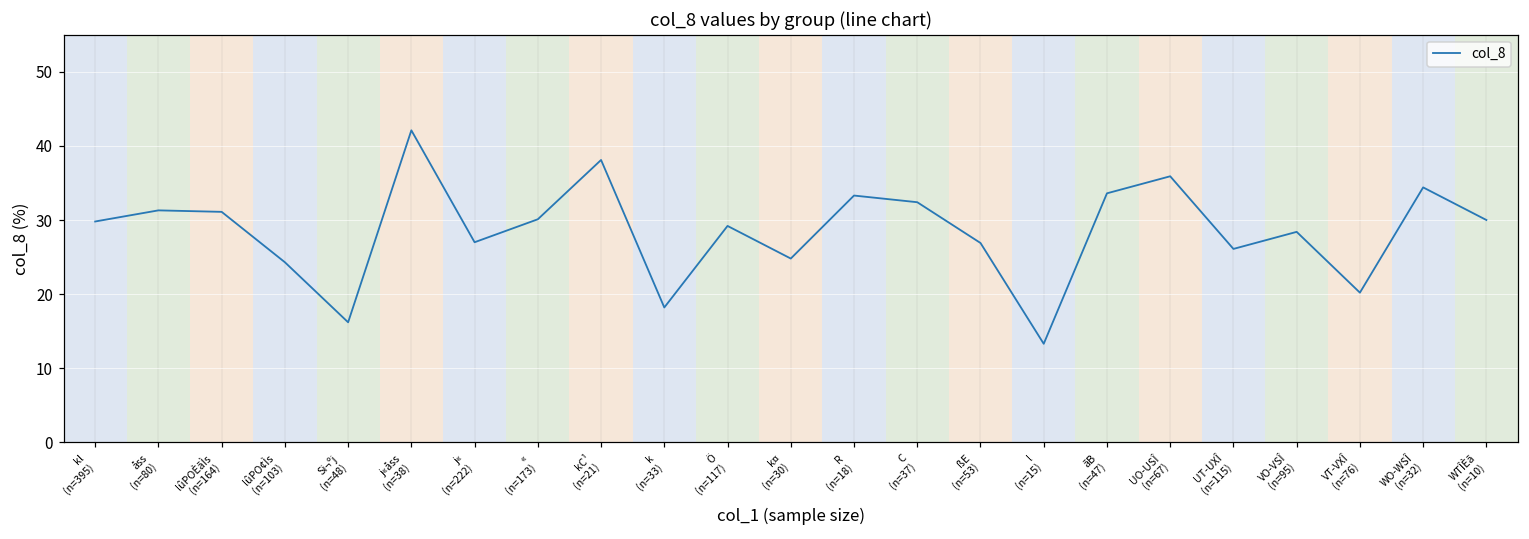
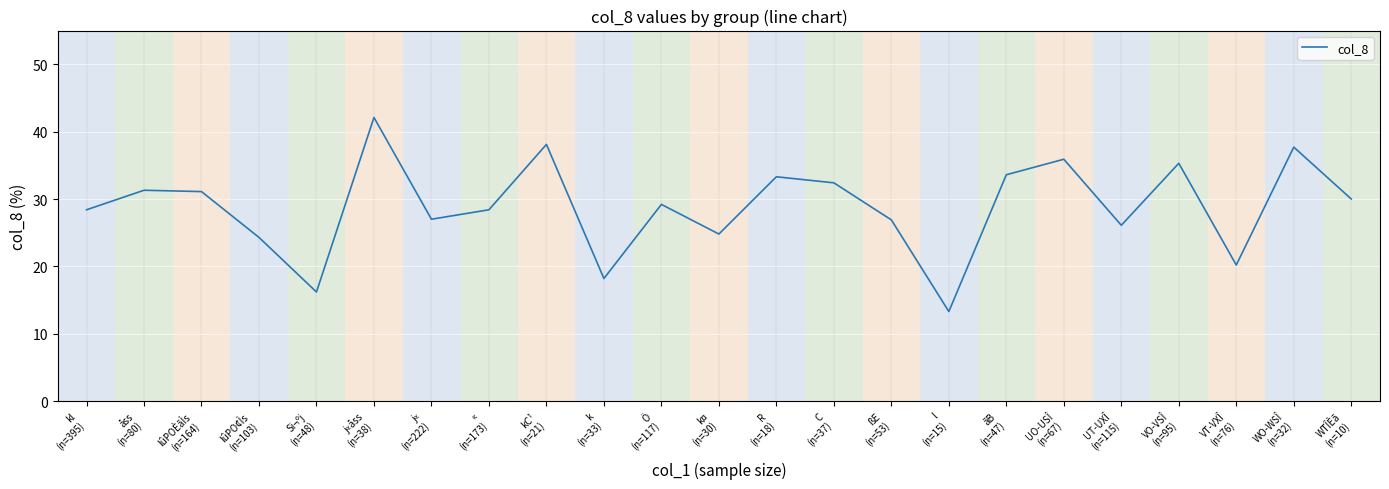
  {
-   "kl (n=395)": 30,
+   "kl (n=395)": 28,
    "åss (n=80)": 31,
    "lûPOÈãÌs (n=164)": 31,
    "lûPO¢Ìs (n=103)": 24,
    "Si¬ºj (n=48)": 16,
    "j«åss (n=38)": 42,
    "j« (n=222)": 27,
-   "« (n=173)": 30,
+   "« (n=173)": 28,
    "kC¹ (n=21)": 38,
    "k (n=33)": 18,
    "Ö (n=117)": 29,
    "k¤ (n=30)": 25,
    "R (n=18)": 33,
    "C (n=37)": 32,
    "ßE (n=53)": 27,
    "l (n=15)": 13,
    "ãB (n=47)": 34,
    "UO-USÎ (n=67)": 36,
    "UT-UXÎ (n=115)": 26,
-   "VO-VSÎ (n=95)": 28,
+   "VO-VSÎ (n=95)": 35,
    "VT-VXÎ (n=76)": 20,
-   "WO-WSÎ (n=32)": 34,
+   "WO-WSÎ (n=32)": 38,
    "WTÎÈã (n=10)": 30
  }
